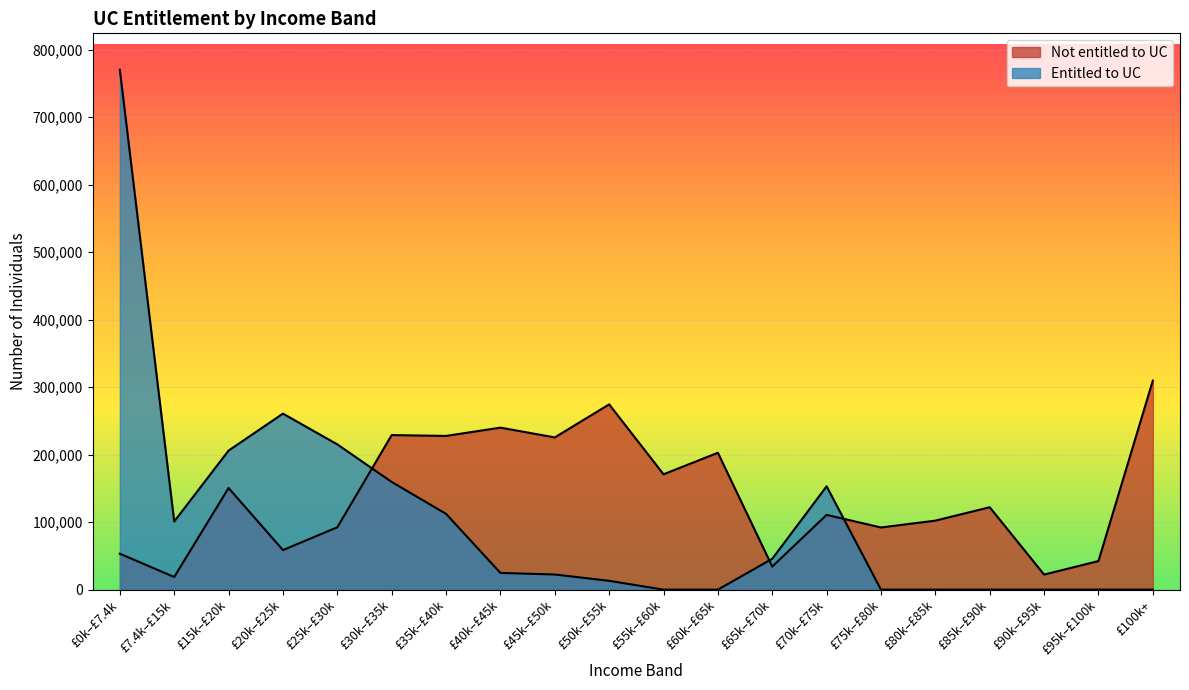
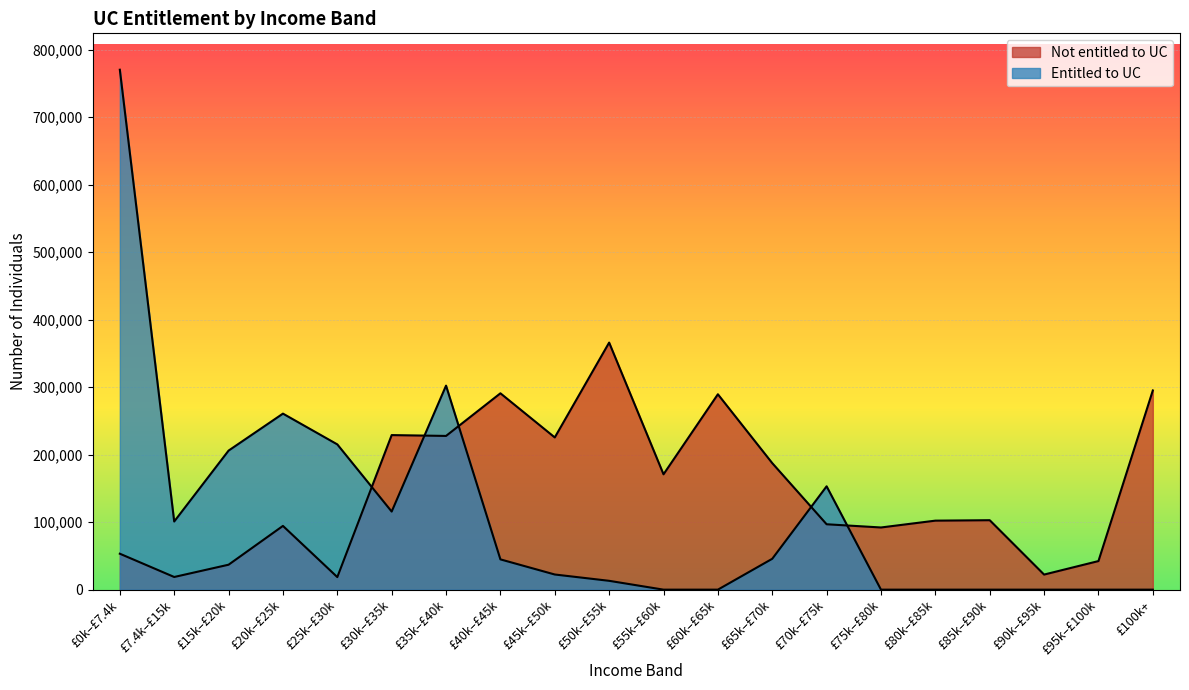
  {
    "Not entitled to UC": {
      "£0k–£7.4k": "50,000",
      "£7.4k–£15k": "20,000",
-     "£15k–£20k": "150,000",
-     "£20k–£25k": "60,000",
-     "£25k–£30k": "90,000",
+     "£15k–£20k": "40,000",
+     "£20k–£25k": "90,000",
+     "£25k–£30k": "20,000",
      "£30k–£35k": "230,000",
      "£35k–£40k": "230,000",
-     "£40k–£45k": "240,000",
+     "£40k–£45k": "290,000",
      "£45k–£50k": "230,000",
-     "£50k–£55k": "270,000",
+     "£50k–£55k": "370,000",
      "£55k–£60k": "170,000",
-     "£60k–£65k": "200,000",
-     "£65k–£70k": "30,000",
-     "£70k–£75k": "110,000",
+     "£60k–£65k": "290,000",
+     "£65k–£70k": "190,000",
+     "£70k–£75k": "100,000",
      "£75k–£80k": "90,000",
      "£80k–£85k": "100,000",
-     "£85k–£90k": "120,000",
+     "£85k–£90k": "100,000",
      "£90k–£95k": "20,000",
      "£95k–£100k": "40,000",
-     "£100k+": "310,000"
+     "£100k+": "300,000"
    },
    "Entitled to UC": {
      "£0k–£7.4k": "770,000",
      "£7.4k–£15k": "100,000",
      "£15k–£20k": "210,000",
      "£20k–£25k": "260,000",
      "£25k–£30k": "220,000",
-     "£30k–£35k": "160,000",
-     "£35k–£40k": "110,000",
-     "£40k–£45k": "20,000",
+     "£30k–£35k": "120,000",
+     "£35k–£40k": "300,000",
+     "£40k–£45k": "40,000",
      "£45k–£50k": "20,000",
      "£50k–£55k": "10,000",
      "£55k–£60k": "0",
      "£60k–£65k": "0",
      "£65k–£70k": "50,000",
      "£70k–£75k": "150,000",
      "£75k–£80k": "0",
      "£80k–£85k": "0",
      "£85k–£90k": "0",
      "£90k–£95k": "0",
      "£95k–£100k": "0",
      "£100k+": "0"
    }
  }
